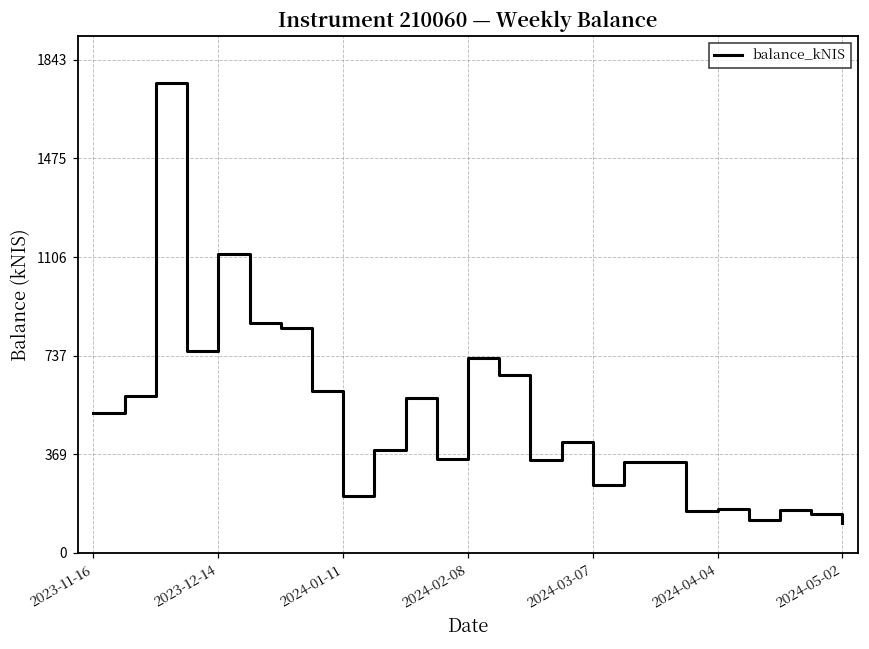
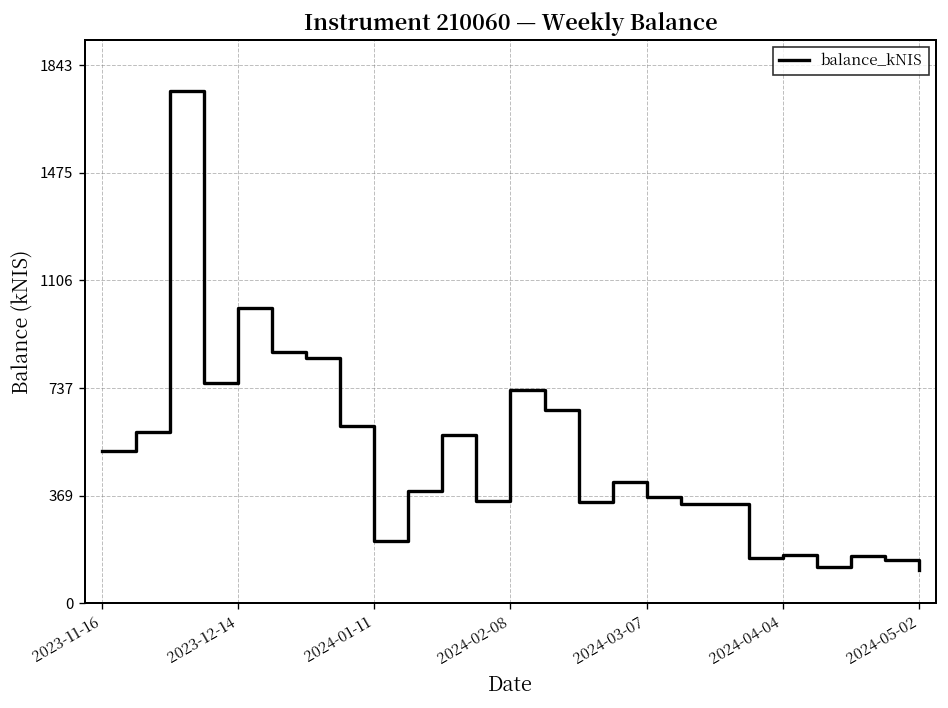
  {
    "2023-11-16": 520,
-   "2023-12-14": 1120,
+   "2023-12-14": 1010,
    "2024-01-11": 210,
    "2024-02-08": 730,
-   "2024-03-07": 250,
+   "2024-03-07": 360,
    "2024-04-04": 170,
    "2024-05-02": 110
  }
